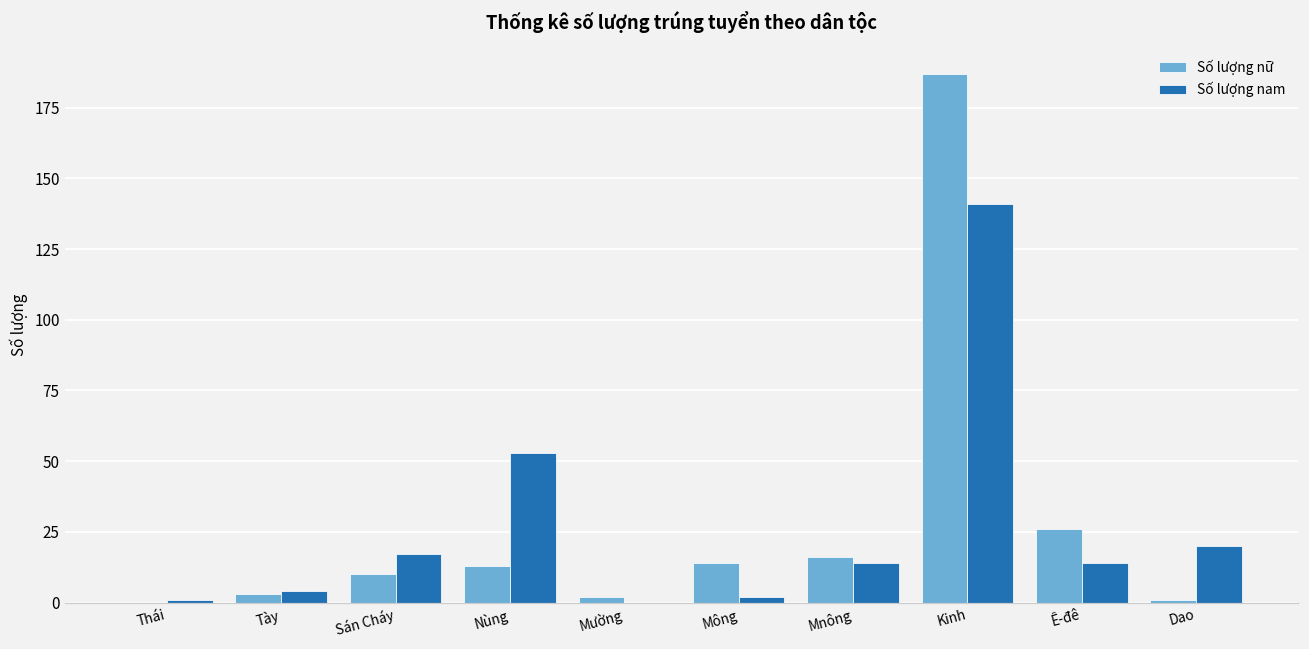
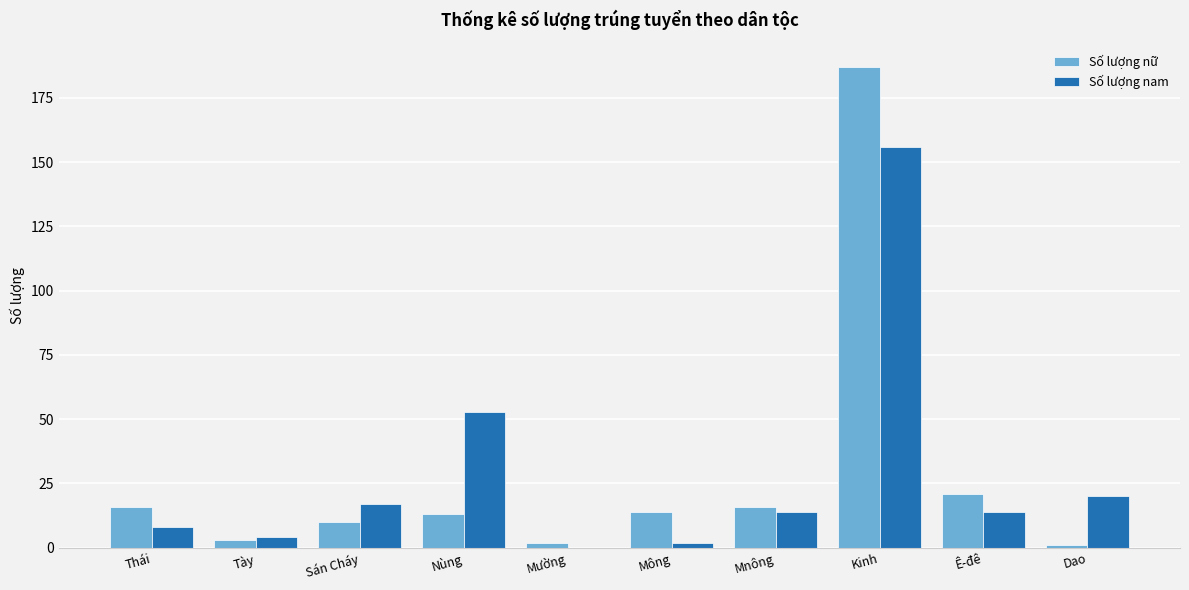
  {
    "Số lượng nữ": {
-     "Thái": 0,
+     "Thái": 16,
      "Tày": 3,
      "Sán Cháy": 10,
      "Nùng": 13,
      "Mường": 2,
      "Mông": 14,
      "Mnông": 16,
      "Kinh": 187,
-     "Ê-đê": 26,
+     "Ê-đê": 21,
      "Dao": 1
    },
    "Số lượng nam": {
-     "Thái": 1,
+     "Thái": 8,
      "Tày": 4,
      "Sán Cháy": 17,
      "Nùng": 53,
      "Mường": 0,
      "Mông": 2,
      "Mnông": 14,
-     "Kinh": 141,
+     "Kinh": 156,
      "Ê-đê": 14,
      "Dao": 20
    }
  }
